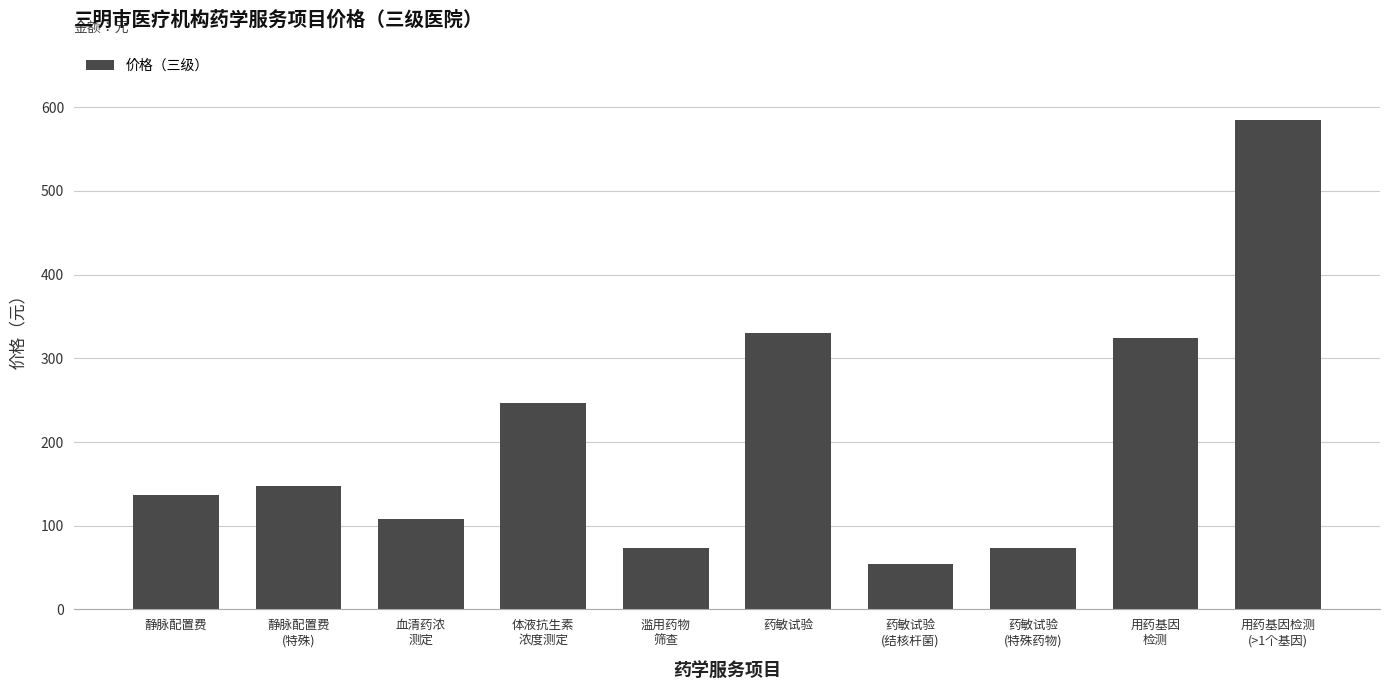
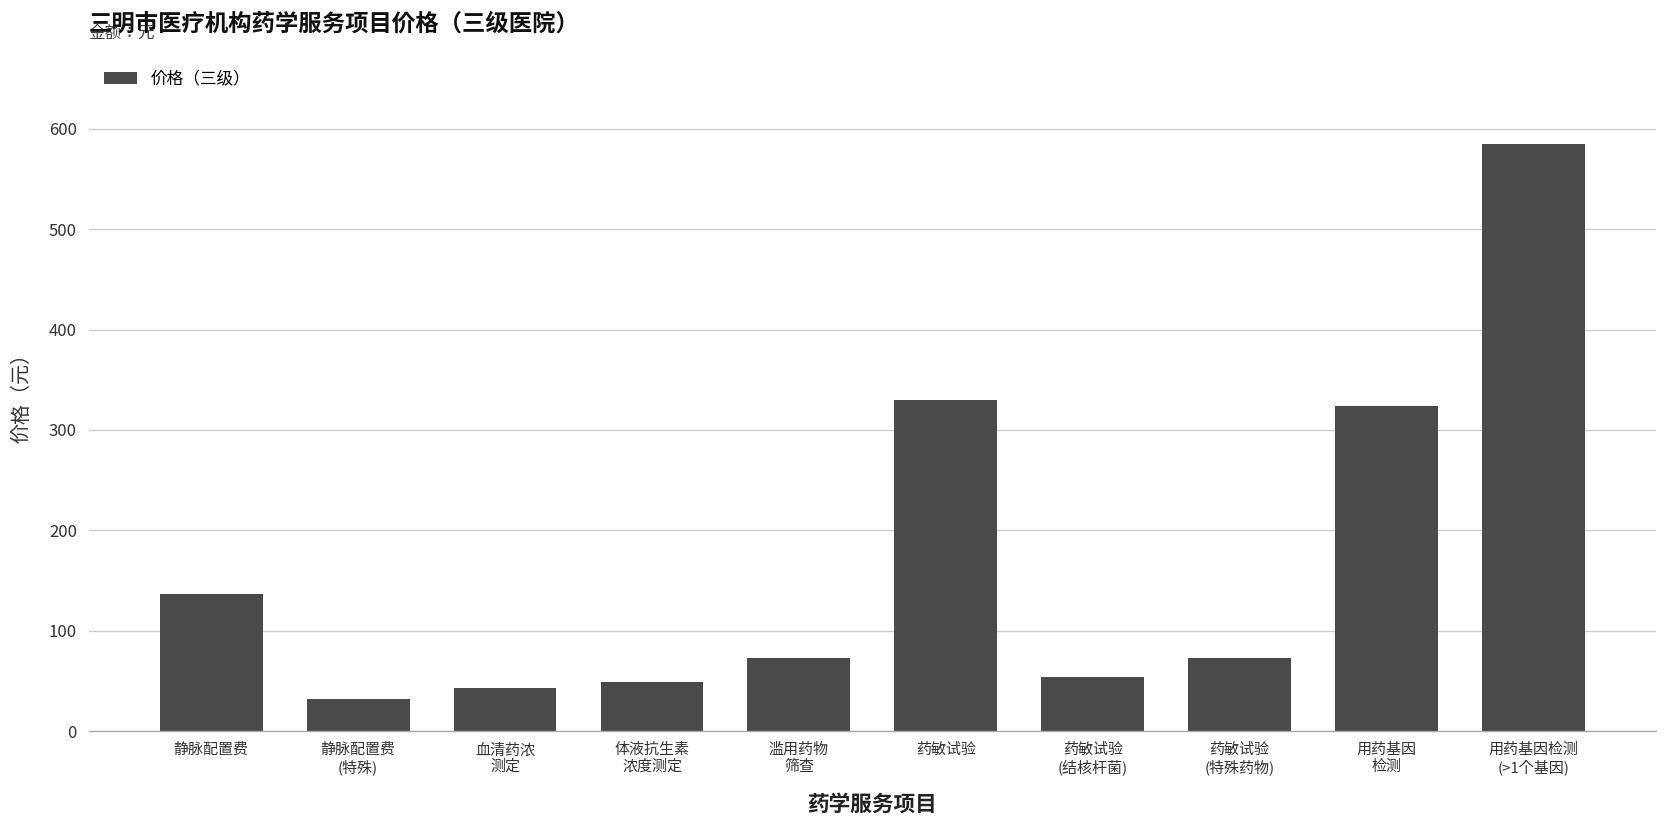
  {
    "静脉配置费": 140,
-   "静脉配置费 (特殊)": 150,
-   "血清药浓 测定": 110,
-   "体液抗生素 浓度测定": 250,
+   "静脉配置费 (特殊)": 30,
+   "血清药浓 测定": 40,
+   "体液抗生素 浓度测定": 50,
    "滥用药物 筛查": 70,
    "药敏试验": 330,
    "药敏试验 (结核杆菌)": 50,
    "药敏试验 (特殊药物)": 70,
    "用药基因 检测": 320,
    "用药基因检测 (>1个基因)": 590
  }
